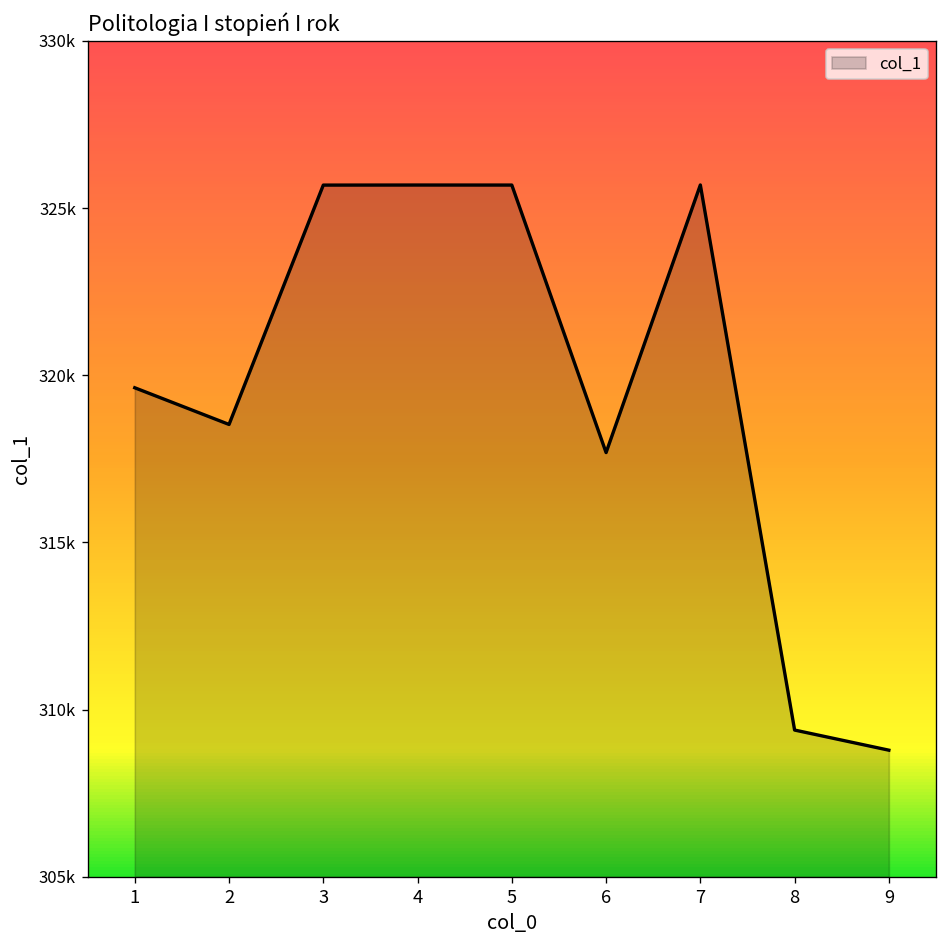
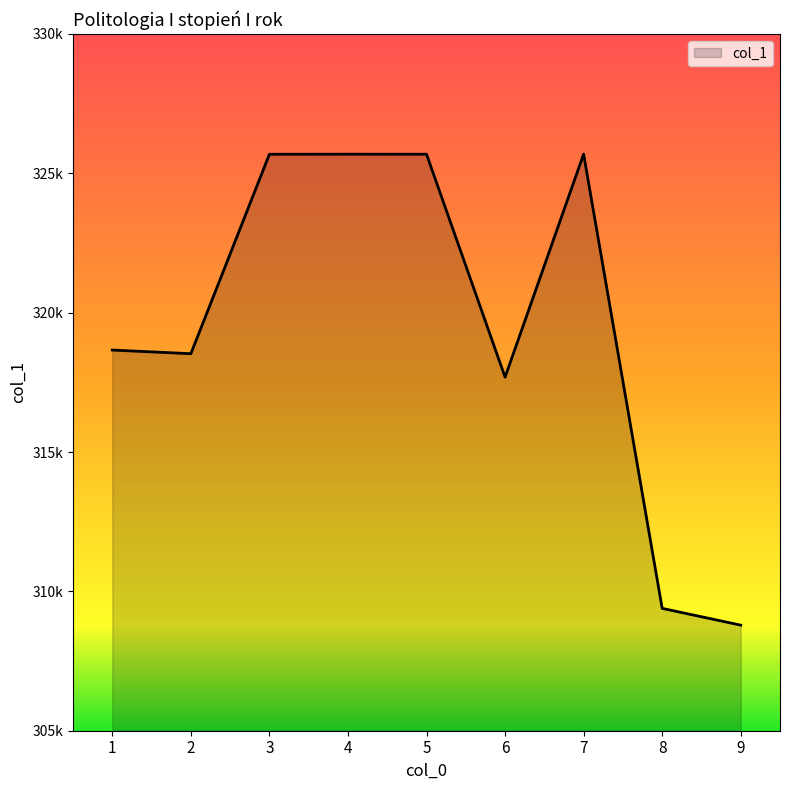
  {
-   "1": 319600,
+   "1": 318700,
    "2": 318500,
    "3": 325700,
    "4": 325700,
    "5": 325700,
    "6": 317700,
    "7": 325700,
    "8": 309400,
    "9": 308800
  }
